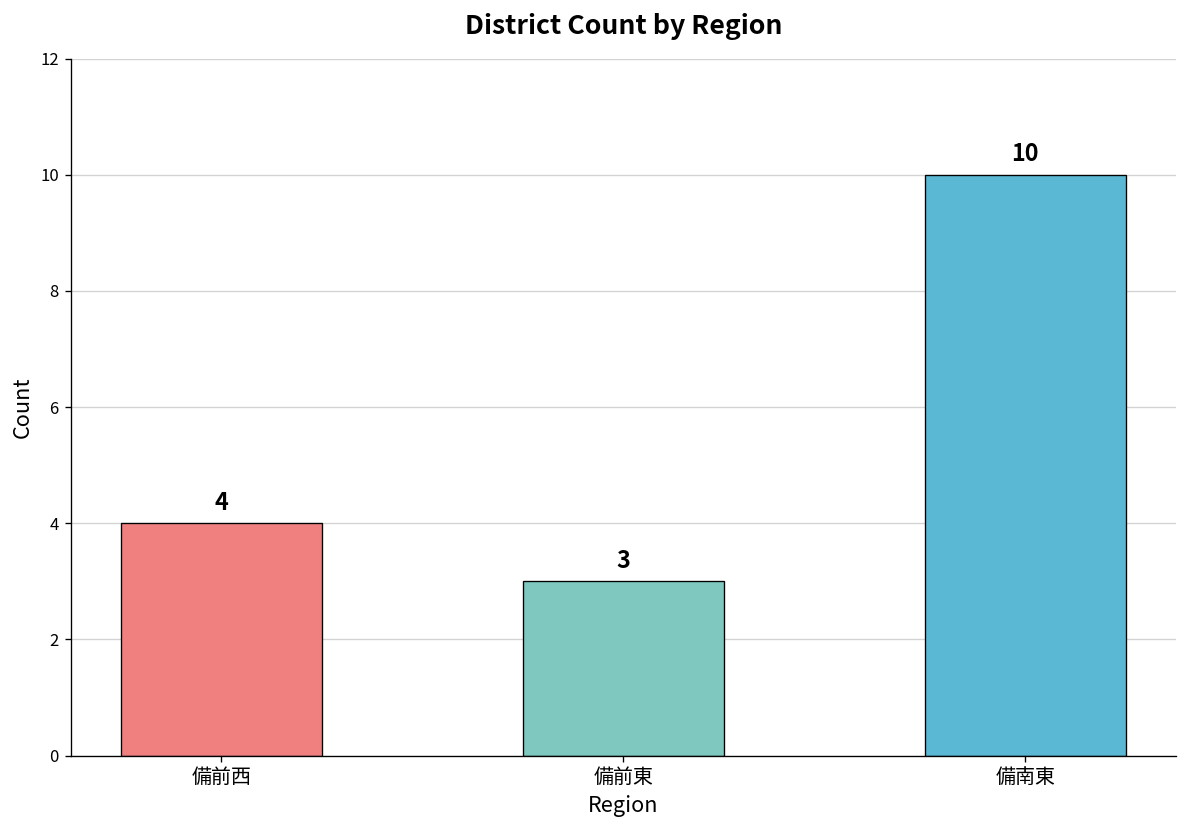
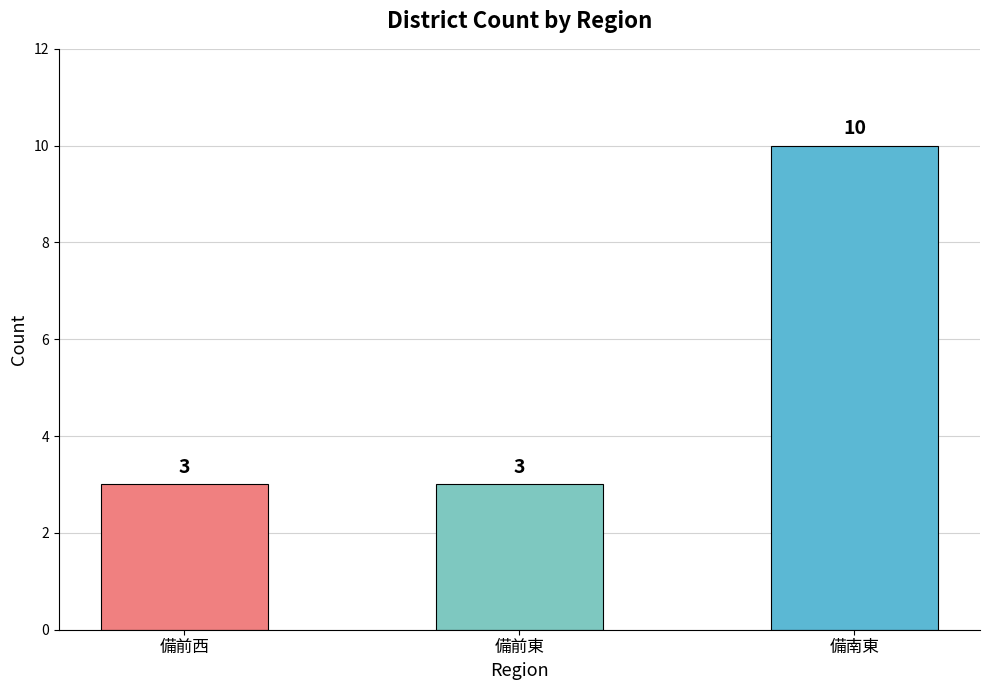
  {
-   "備前西": 4,
+   "備前西": 3,
    "備前東": 3,
    "備南東": 10
  }
